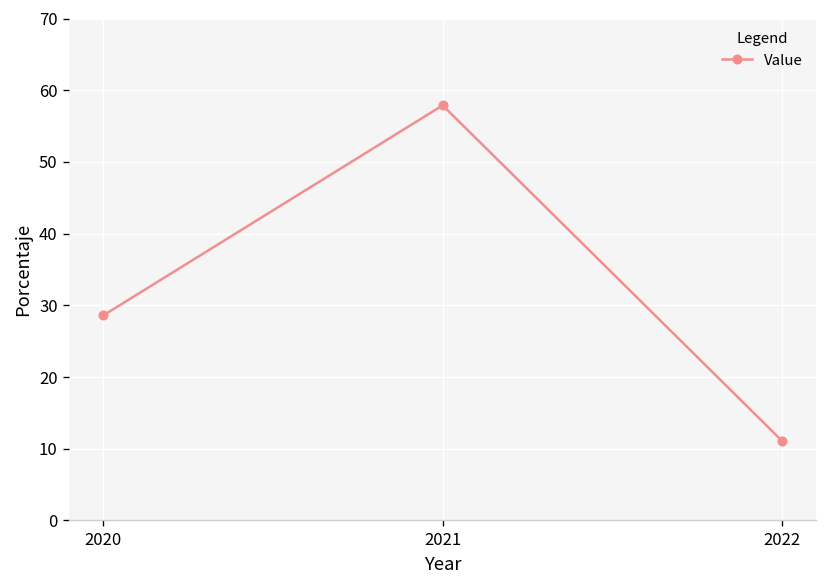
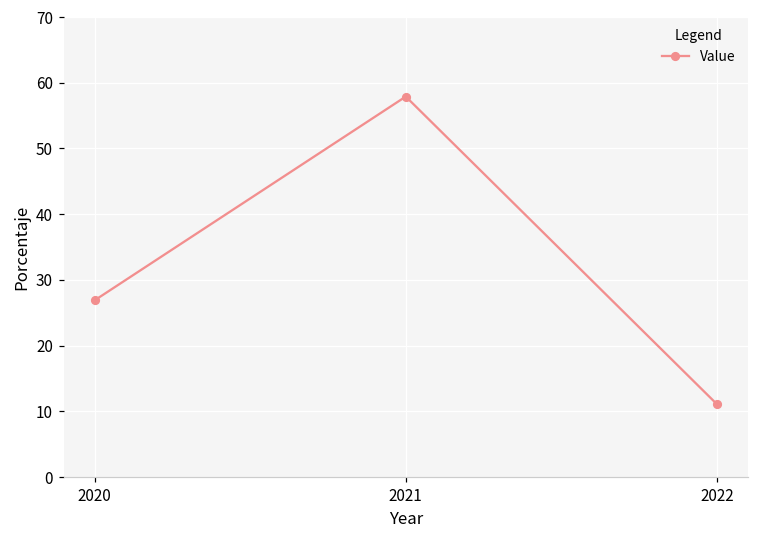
  {
-   "2020": 29,
+   "2020": 27,
    "2021": 58,
    "2022": 11
  }
